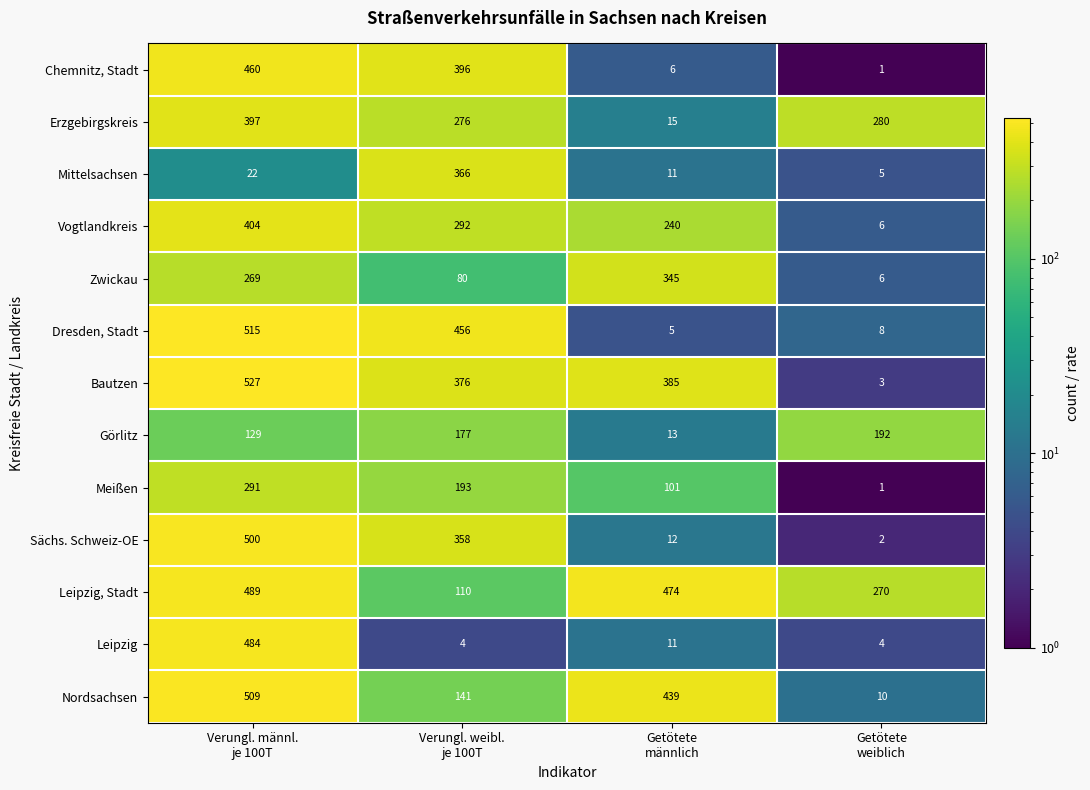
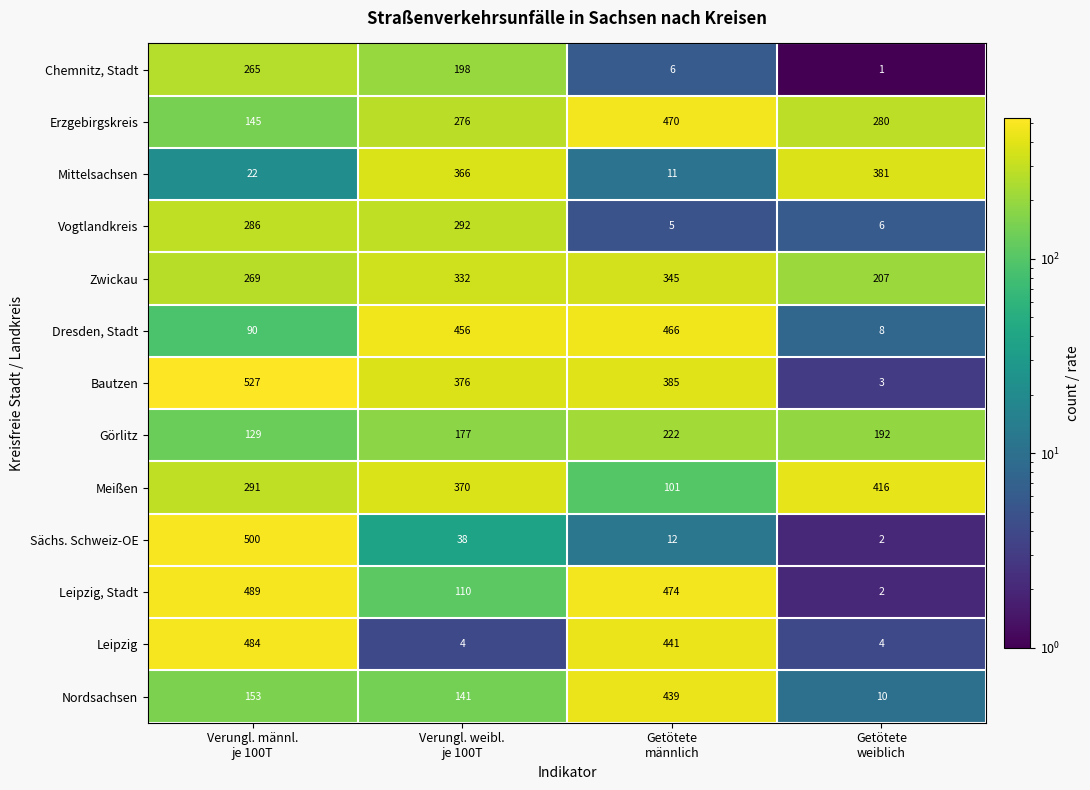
  {
    "Chemnitz, Stadt": {
-     "Verungl. männl. je 100T": 460,
-     "Verungl. weibl. je 100T": 396,
+     "Verungl. männl. je 100T": 265,
+     "Verungl. weibl. je 100T": 198,
      "Getötete männlich": 6,
      "Getötete weiblich": 1
    },
    "Erzgebirgskreis": {
-     "Verungl. männl. je 100T": 397,
+     "Verungl. männl. je 100T": 145,
      "Verungl. weibl. je 100T": 276,
-     "Getötete männlich": 15,
+     "Getötete männlich": 470,
      "Getötete weiblich": 280
    },
    "Mittelsachsen": {
      "Verungl. männl. je 100T": 22,
      "Verungl. weibl. je 100T": 366,
      "Getötete männlich": 11,
-     "Getötete weiblich": 5
+     "Getötete weiblich": 381
    },
    "Vogtlandkreis": {
-     "Verungl. männl. je 100T": 404,
+     "Verungl. männl. je 100T": 286,
      "Verungl. weibl. je 100T": 292,
-     "Getötete männlich": 240,
+     "Getötete männlich": 5,
      "Getötete weiblich": 6
    },
    "Zwickau": {
      "Verungl. männl. je 100T": 269,
-     "Verungl. weibl. je 100T": 80,
+     "Verungl. weibl. je 100T": 332,
      "Getötete männlich": 345,
-     "Getötete weiblich": 6
+     "Getötete weiblich": 207
    },
    "Dresden, Stadt": {
-     "Verungl. männl. je 100T": 515,
+     "Verungl. männl. je 100T": 90,
      "Verungl. weibl. je 100T": 456,
-     "Getötete männlich": 5,
+     "Getötete männlich": 466,
      "Getötete weiblich": 8
    },
    "Bautzen": {
      "Verungl. männl. je 100T": 527,
      "Verungl. weibl. je 100T": 376,
      "Getötete männlich": 385,
      "Getötete weiblich": 3
    },
    "Görlitz": {
      "Verungl. männl. je 100T": 129,
      "Verungl. weibl. je 100T": 177,
-     "Getötete männlich": 13,
+     "Getötete männlich": 222,
      "Getötete weiblich": 192
    },
    "Meißen": {
      "Verungl. männl. je 100T": 291,
-     "Verungl. weibl. je 100T": 193,
+     "Verungl. weibl. je 100T": 370,
      "Getötete männlich": 101,
-     "Getötete weiblich": 1
+     "Getötete weiblich": 416
    },
    "Sächs. Schweiz-OE": {
      "Verungl. männl. je 100T": 500,
-     "Verungl. weibl. je 100T": 358,
+     "Verungl. weibl. je 100T": 38,
      "Getötete männlich": 12,
      "Getötete weiblich": 2
    },
    "Leipzig, Stadt": {
      "Verungl. männl. je 100T": 489,
      "Verungl. weibl. je 100T": 110,
      "Getötete männlich": 474,
-     "Getötete weiblich": 270
+     "Getötete weiblich": 2
    },
    "Leipzig": {
      "Verungl. männl. je 100T": 484,
      "Verungl. weibl. je 100T": 4,
-     "Getötete männlich": 11,
+     "Getötete männlich": 441,
      "Getötete weiblich": 4
    },
    "Nordsachsen": {
-     "Verungl. männl. je 100T": 509,
+     "Verungl. männl. je 100T": 153,
      "Verungl. weibl. je 100T": 141,
      "Getötete männlich": 439,
      "Getötete weiblich": 10
    }
  }
